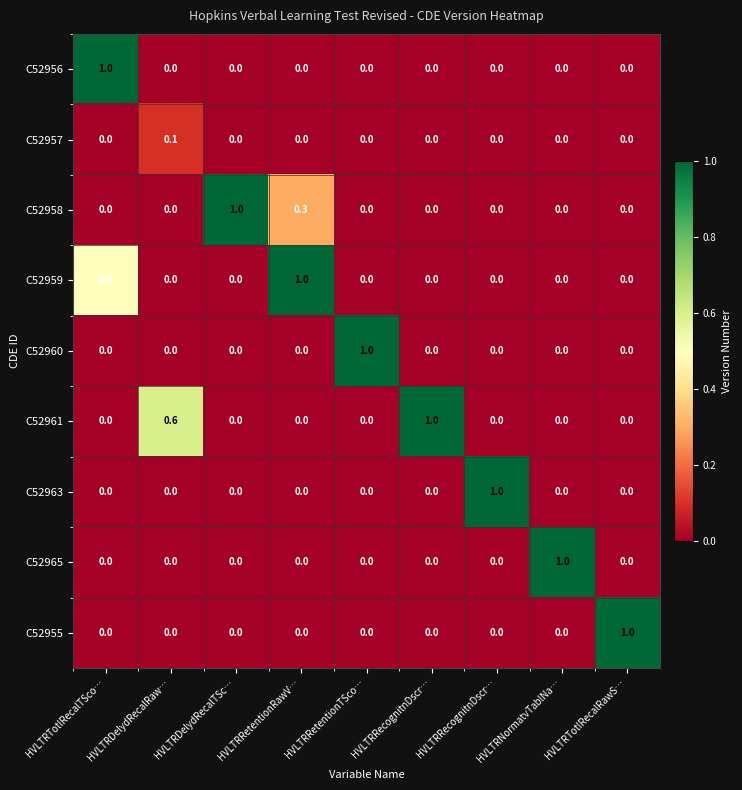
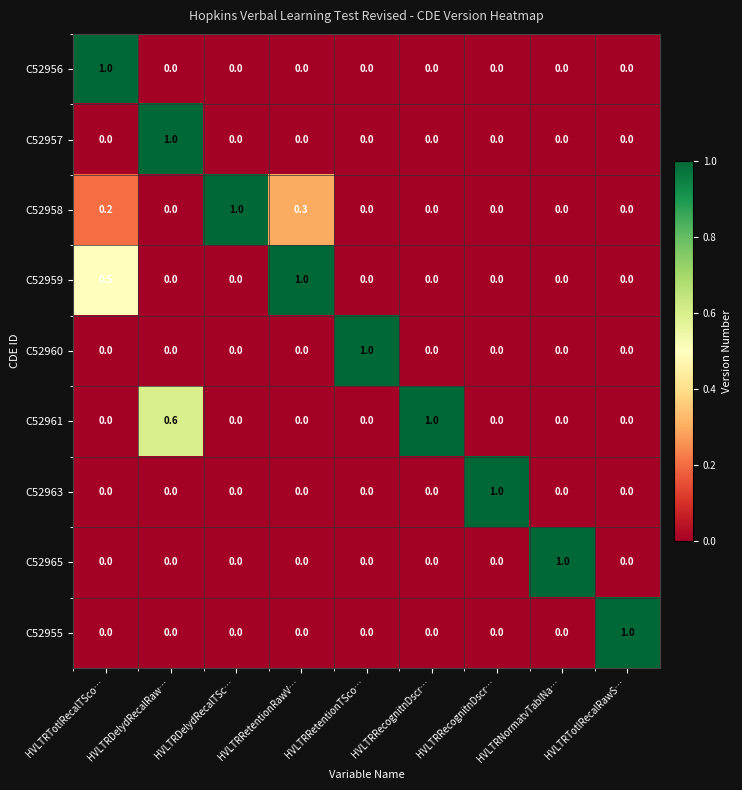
  {
    "C52956": {
      "HVLTRTotlRecalTSco…": 1.0,
      "HVLTRDelydRecalRaw…": 0.0,
      "HVLTRDelydRecalTSc…": 0.0,
      "HVLTRRetentionRawV…": 0.0,
      "HVLTRRetentionTSco…": 0.0,
      "HVLTRNormatvTablNa…": 0.0,
      "HVLTRTotlRecalRawS…": 0.0
    },
    "C52957": {
      "HVLTRTotlRecalTSco…": 0.0,
-     "HVLTRDelydRecalRaw…": 0.1,
+     "HVLTRDelydRecalRaw…": 1.0,
      "HVLTRDelydRecalTSc…": 0.0,
      "HVLTRRetentionRawV…": 0.0,
      "HVLTRRetentionTSco…": 0.0,
      "HVLTRNormatvTablNa…": 0.0,
      "HVLTRTotlRecalRawS…": 0.0
    },
    "C52958": {
-     "HVLTRTotlRecalTSco…": 0.0,
+     "HVLTRTotlRecalTSco…": 0.2,
      "HVLTRDelydRecalRaw…": 0.0,
      "HVLTRDelydRecalTSc…": 1.0,
      "HVLTRRetentionRawV…": 0.3,
      "HVLTRRetentionTSco…": 0.0,
      "HVLTRNormatvTablNa…": 0.0,
      "HVLTRTotlRecalRawS…": 0.0
    },
    "C52959": {
      "HVLTRTotlRecalTSco…": 0.5,
      "HVLTRDelydRecalRaw…": 0.0,
      "HVLTRDelydRecalTSc…": 0.0,
      "HVLTRRetentionRawV…": 1.0,
      "HVLTRRetentionTSco…": 0.0,
      "HVLTRNormatvTablNa…": 0.0,
      "HVLTRTotlRecalRawS…": 0.0
    },
    "C52960": {
      "HVLTRTotlRecalTSco…": 0.0,
      "HVLTRDelydRecalRaw…": 0.0,
      "HVLTRDelydRecalTSc…": 0.0,
      "HVLTRRetentionRawV…": 0.0,
      "HVLTRRetentionTSco…": 1.0,
      "HVLTRNormatvTablNa…": 0.0,
      "HVLTRTotlRecalRawS…": 0.0
    },
    "C52961": {
      "HVLTRTotlRecalTSco…": 0.0,
      "HVLTRDelydRecalRaw…": 0.6,
      "HVLTRDelydRecalTSc…": 0.0,
      "HVLTRRetentionRawV…": 0.0,
      "HVLTRRetentionTSco…": 0.0,
      "HVLTRNormatvTablNa…": 0.0,
      "HVLTRTotlRecalRawS…": 0.0
    },
    "C52963": {
      "HVLTRTotlRecalTSco…": 0.0,
      "HVLTRDelydRecalRaw…": 0.0,
      "HVLTRDelydRecalTSc…": 0.0,
      "HVLTRRetentionRawV…": 0.0,
      "HVLTRRetentionTSco…": 0.0,
      "HVLTRNormatvTablNa…": 0.0,
      "HVLTRTotlRecalRawS…": 0.0
    },
    "C52965": {
      "HVLTRTotlRecalTSco…": 0.0,
      "HVLTRDelydRecalRaw…": 0.0,
      "HVLTRDelydRecalTSc…": 0.0,
      "HVLTRRetentionRawV…": 0.0,
      "HVLTRRetentionTSco…": 0.0,
      "HVLTRNormatvTablNa…": 1.0,
      "HVLTRTotlRecalRawS…": 0.0
    },
    "C52955": {
      "HVLTRTotlRecalTSco…": 0.0,
      "HVLTRDelydRecalRaw…": 0.0,
      "HVLTRDelydRecalTSc…": 0.0,
      "HVLTRRetentionRawV…": 0.0,
      "HVLTRRetentionTSco…": 0.0,
      "HVLTRNormatvTablNa…": 0.0,
      "HVLTRTotlRecalRawS…": 1.0
    }
  }
